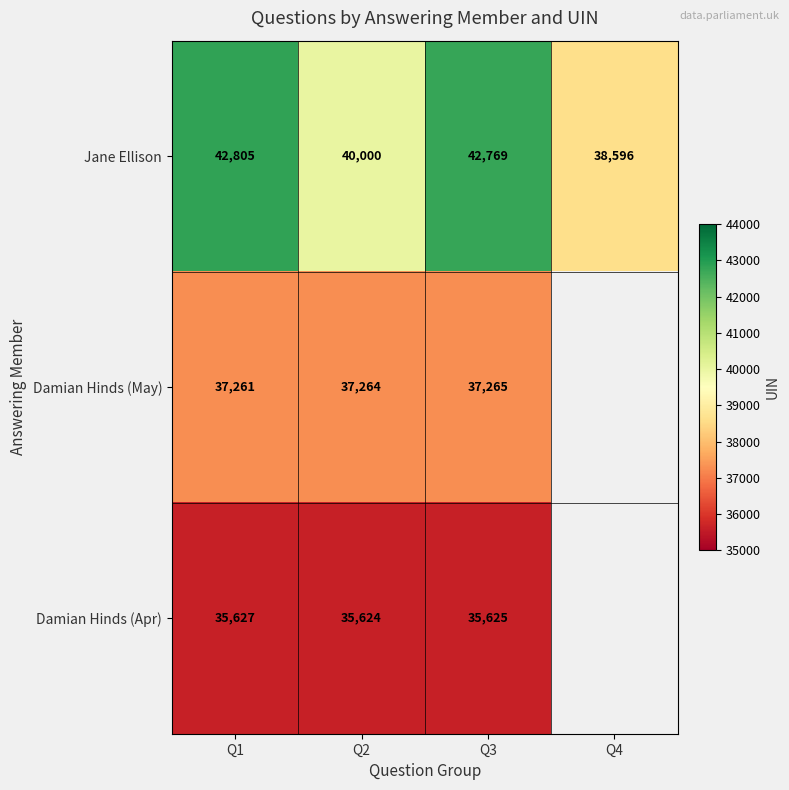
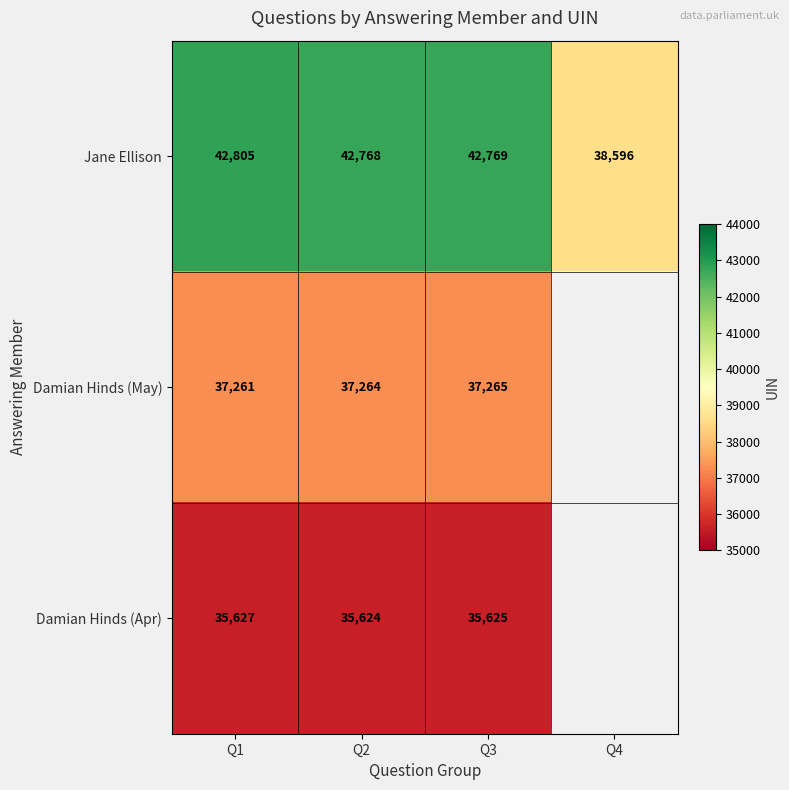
  {
    "Jane Ellison": {
      "Q1": "42,805",
-     "Q2": "40,000",
+     "Q2": "42,768",
      "Q3": "42,769",
      "Q4": "38,596"
    },
    "Damian Hinds (May)": {
      "Q1": "37,261",
      "Q2": "37,264",
      "Q3": "37,265"
    },
    "Damian Hinds (Apr)": {
      "Q1": "35,627",
      "Q2": "35,624",
      "Q3": "35,625"
    }
  }
